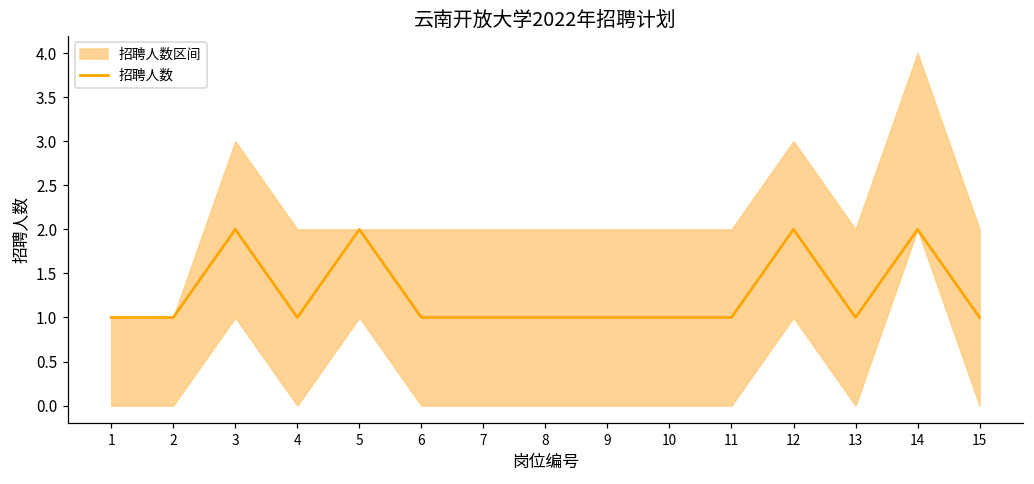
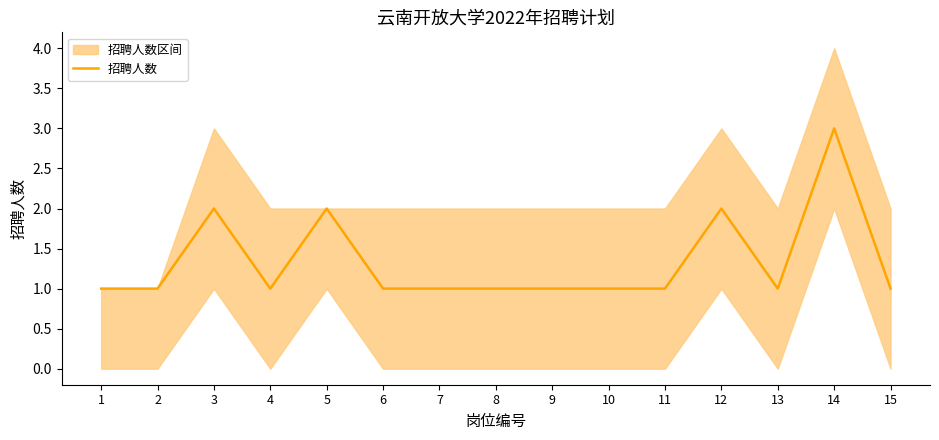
  {
    "招聘人数": {
      "3": 2,
      "4": 1,
      "6": 1,
      "7": 1,
      "8": 1,
      "9": 1,
      "10": 1,
      "11": 1,
      "12": 2,
      "13": 1,
-     "14": 2,
+     "14": 3,
      "15": 1
    }
  }
